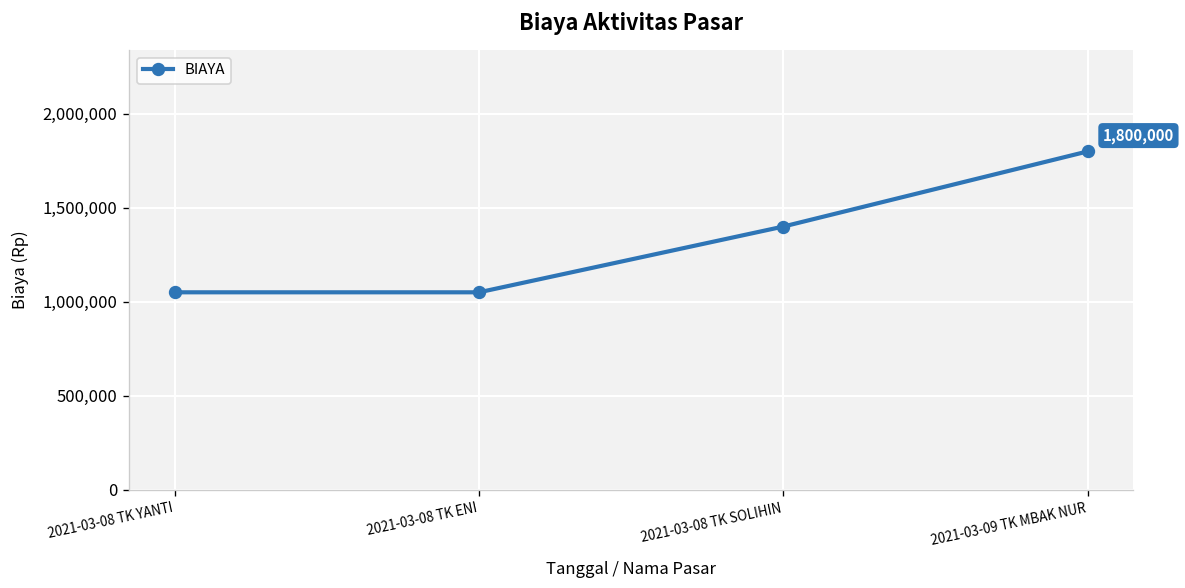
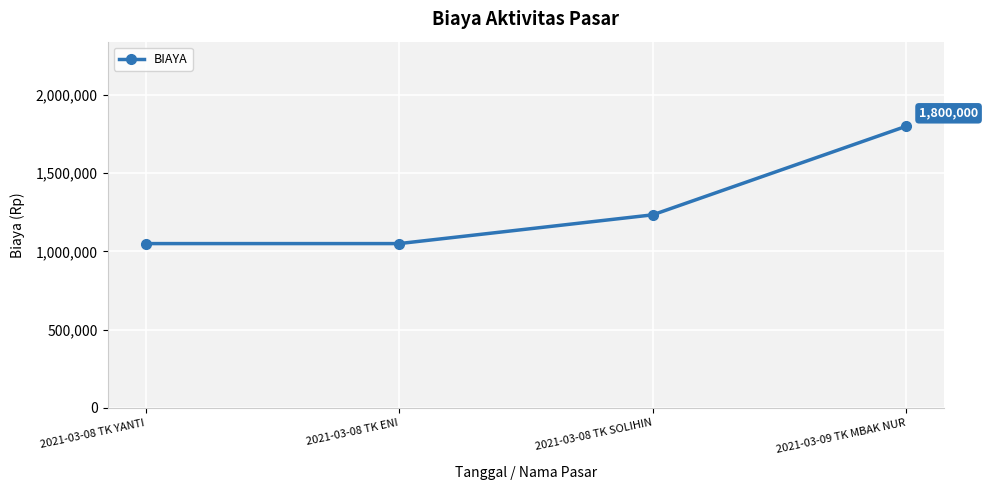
  {
    "2021-03-08 TK YANTI": "1,050,000",
    "2021-03-08 TK ENI": "1,050,000",
-   "2021-03-08 TK SOLIHIN": "1,400,000"
+   "2021-03-08 TK SOLIHIN": "1,230,000"
  }
